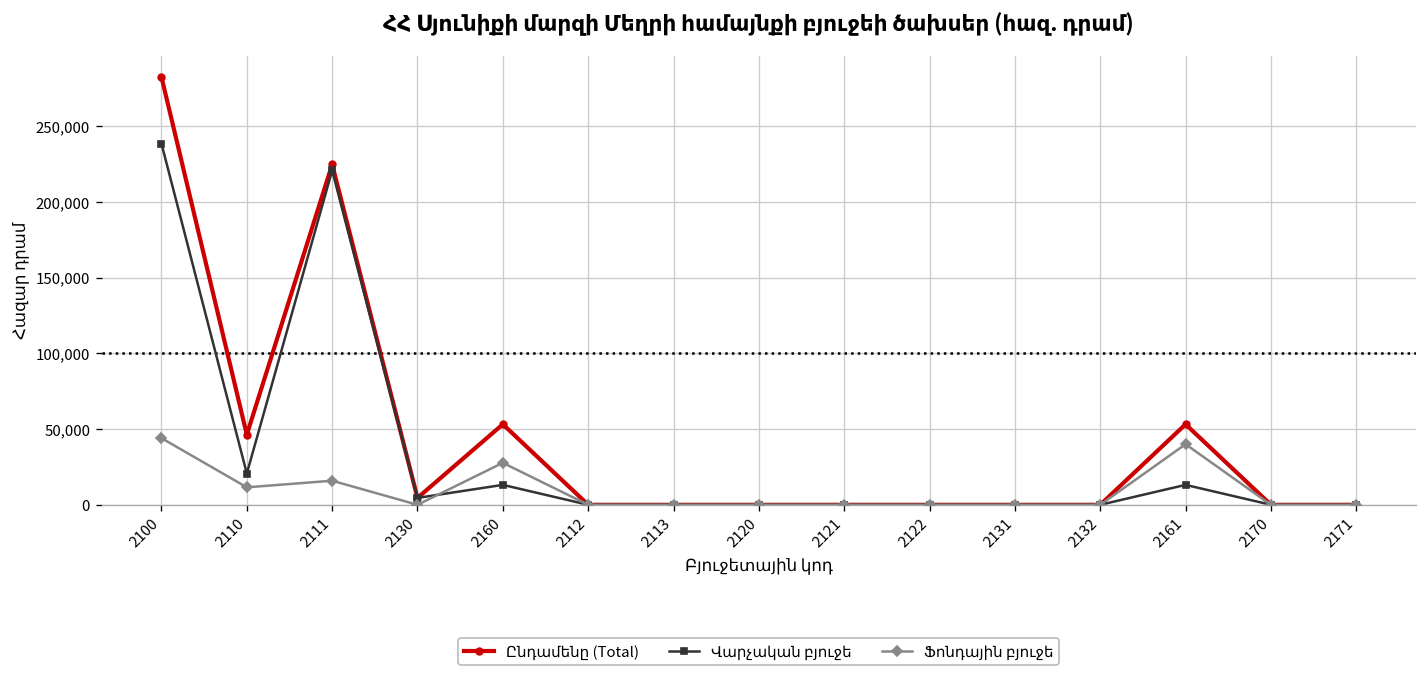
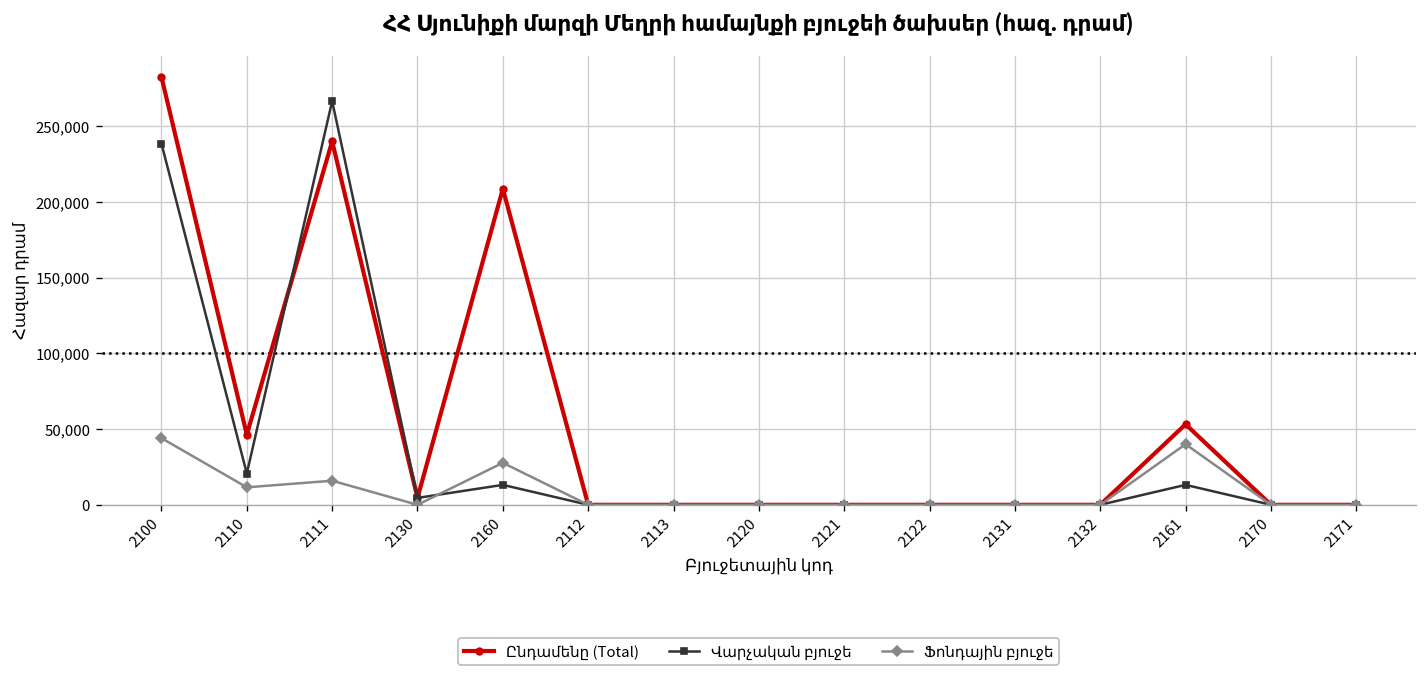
  {
    "Ընդամենը (Total)": {
      "2100": "282,000",
      "2110": "46,000",
-     "2111": "225,000",
-     "2160": "53,000",
+     "2111": "240,000",
+     "2160": "209,000",
      "2161": "53,000"
    },
    "Վարչական բյուջե": {
      "2100": "238,000",
      "2110": "21,000",
-     "2111": "221,000",
+     "2111": "266,000",
      "2160": "13,000",
      "2161": "13,000"
    },
    "Ֆոնդային բյուջե": {
      "2100": "44,000",
      "2110": "12,000",
      "2111": "16,000",
      "2130": "0",
      "2160": "28,000",
      "2161": "40,000"
    }
  }
